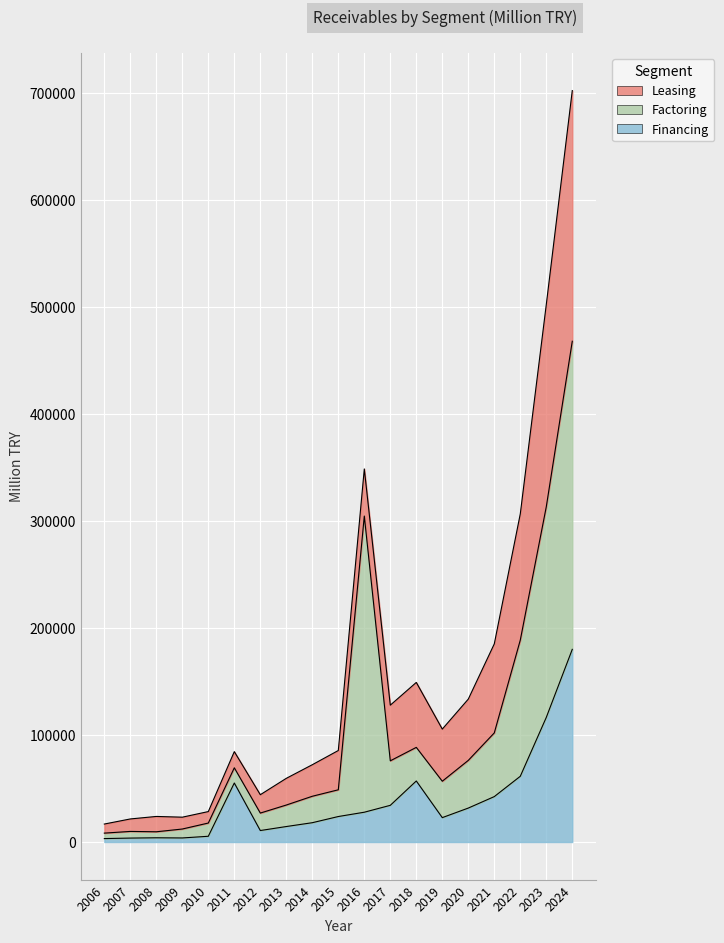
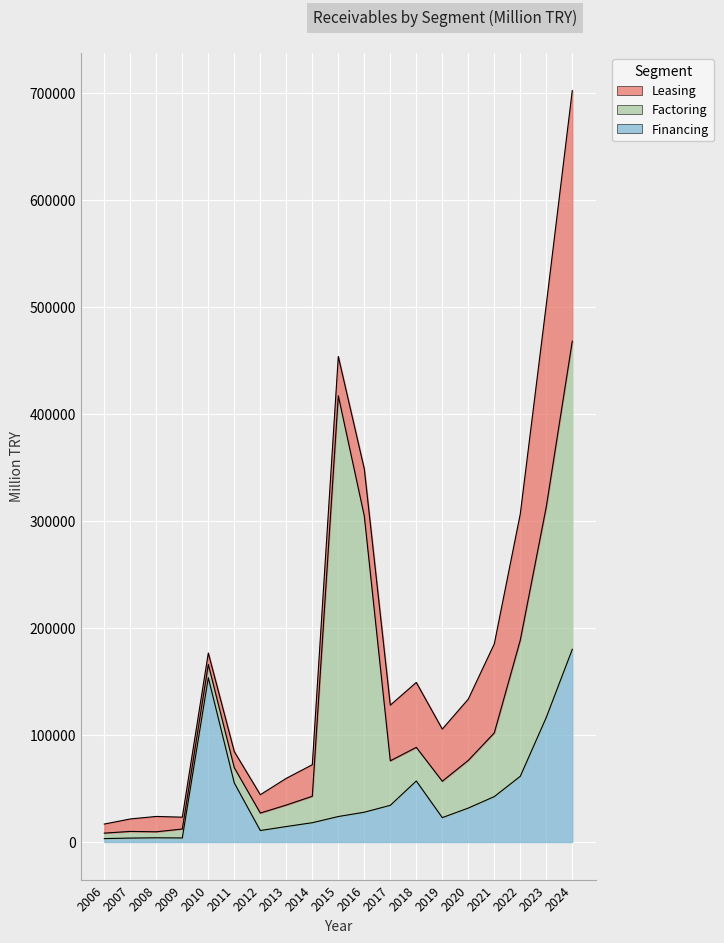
  {
    "Financing": {
      "2006": 3000,
      "2007": 4000,
      "2008": 4000,
      "2009": 4000,
-     "2010": 5000,
+     "2010": 154000,
      "2011": 55000,
      "2012": 11000,
      "2013": 14000,
      "2014": 18000,
      "2015": 24000,
      "2016": 28000,
      "2017": 34000,
      "2018": 57000,
      "2019": 23000,
      "2020": 32000,
      "2021": 42000,
      "2022": 61000,
      "2023": 116000,
      "2024": 180000
    },
    "Factoring": {
      "2006": 5000,
      "2007": 6000,
      "2008": 6000,
      "2009": 8000,
      "2010": 12000,
      "2011": 14000,
      "2012": 16000,
      "2013": 20000,
      "2014": 25000,
-     "2015": 25000,
+     "2015": 393000,
      "2016": 277000,
      "2017": 42000,
      "2018": 31000,
      "2019": 34000,
      "2020": 45000,
      "2021": 60000,
      "2022": 127000,
      "2023": 197000,
      "2024": 288000
    },
    "Leasing": {
      "2006": 8000,
      "2007": 12000,
      "2008": 14000,
      "2009": 11000,
      "2010": 11000,
      "2011": 15000,
      "2012": 17000,
      "2013": 25000,
      "2014": 29000,
      "2015": 37000,
      "2016": 44000,
      "2017": 52000,
      "2018": 61000,
      "2019": 49000,
      "2020": 57000,
      "2021": 83000,
      "2022": 118000,
      "2023": 189000,
      "2024": 234000
    }
  }
